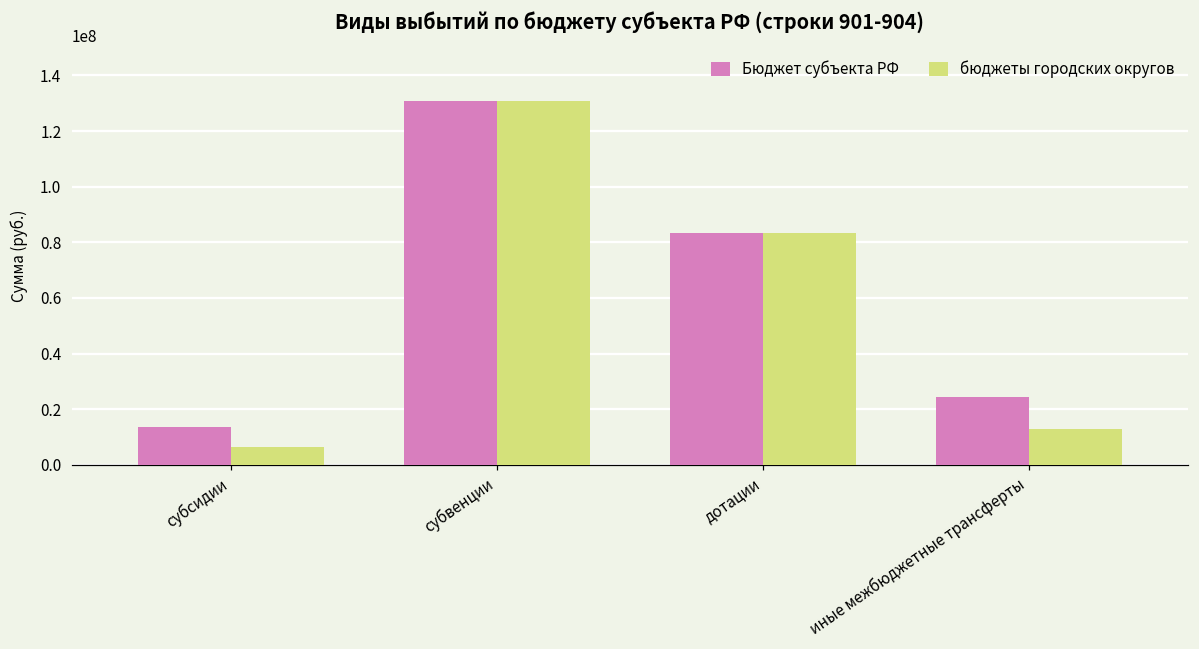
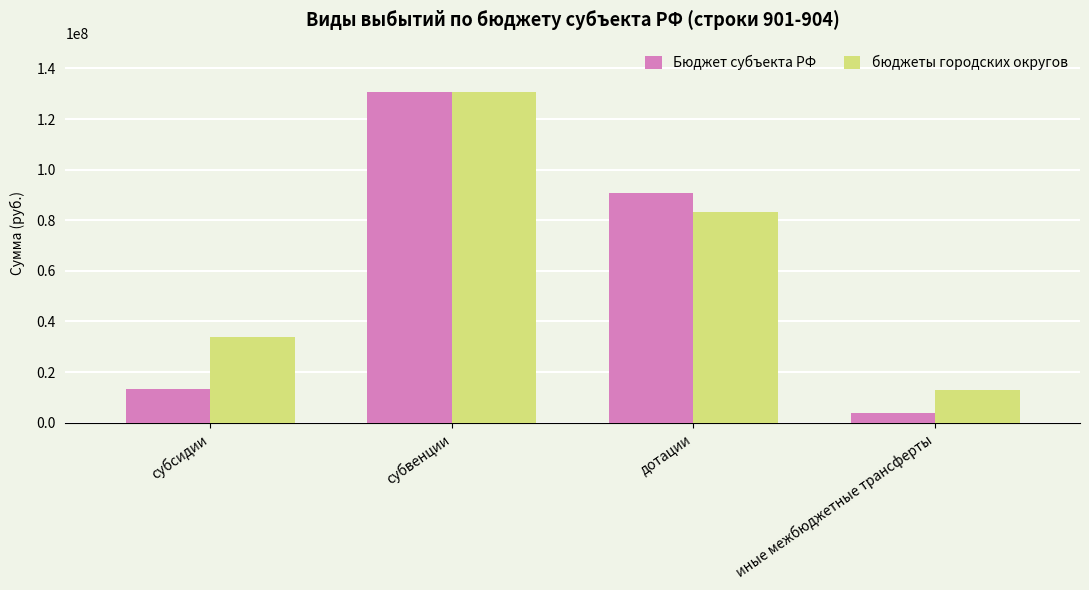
  {
    "Бюджет субъекта РФ": {
      "субсидии": 13000000,
      "субвенции": 131000000,
-     "дотации": 83000000,
-     "иные межбюджетные трансферты": 24000000
+     "дотации": 91000000,
+     "иные межбюджетные трансферты": 4000000
    },
    "бюджеты городских округов": {
-     "субсидии": 7000000,
+     "субсидии": 34000000,
      "субвенции": 131000000,
      "дотации": 83000000,
      "иные межбюджетные трансферты": 13000000
    }
  }
